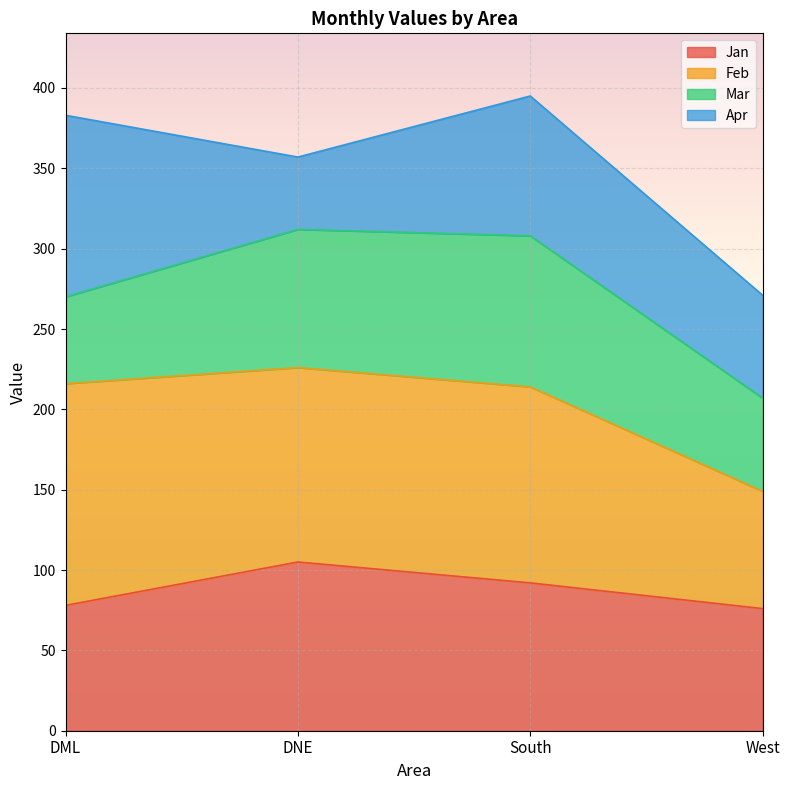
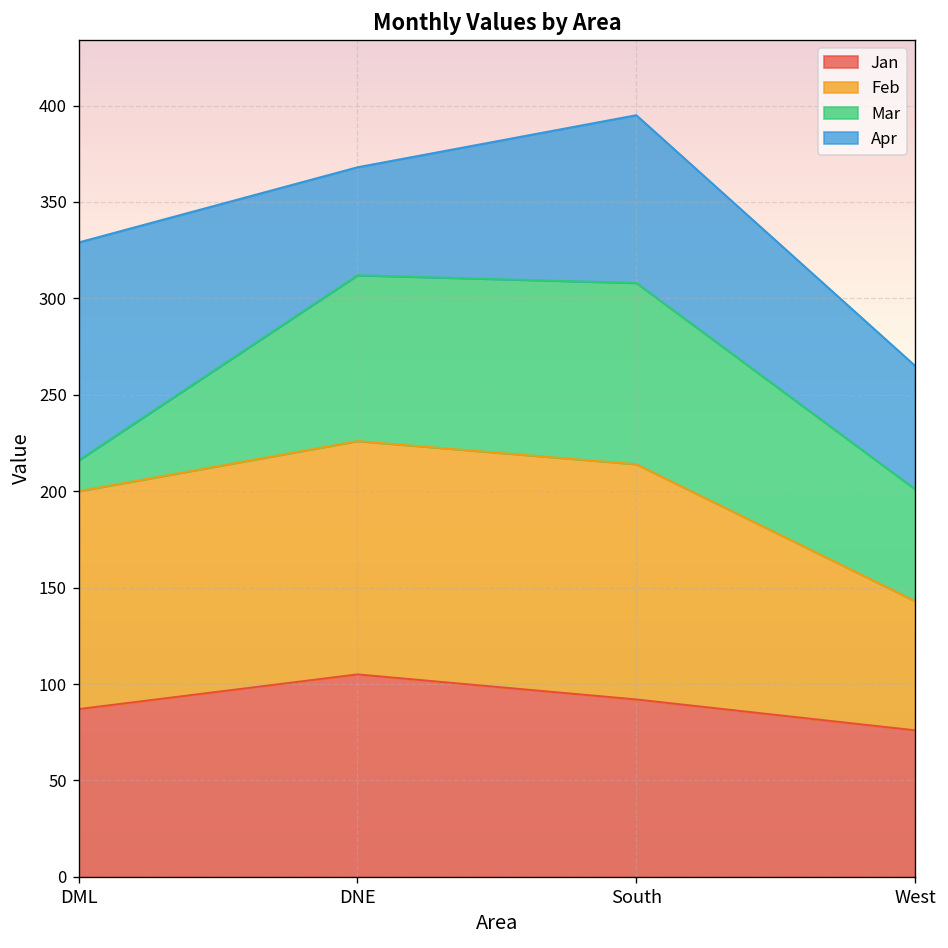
  {
    "Jan": {
-     "DML": 78,
+     "DML": 87,
      "DNE": 105,
      "South": 92,
      "West": 76
    },
    "Feb": {
-     "DML": 138,
+     "DML": 113,
      "DNE": 121,
      "South": 122,
-     "West": 73
+     "West": 67
    },
    "Mar": {
-     "DML": 54,
+     "DML": 16,
      "DNE": 86,
      "South": 94,
      "West": 58
    },
    "Apr": {
      "DML": 113,
-     "DNE": 45,
+     "DNE": 56,
      "South": 87,
      "West": 64
    }
  }
